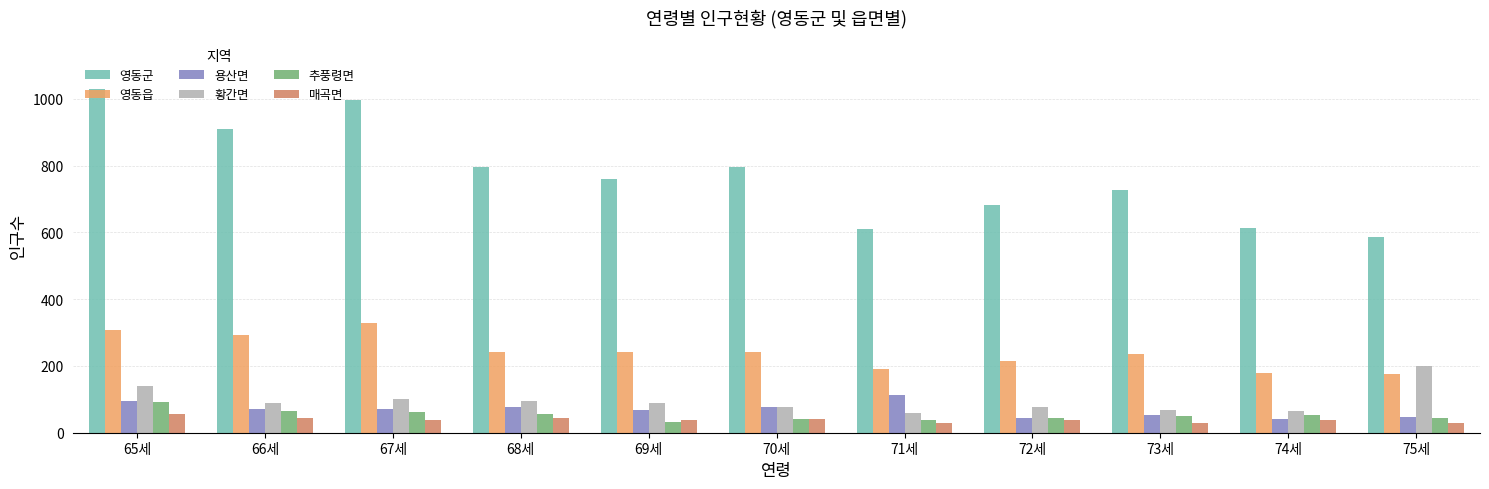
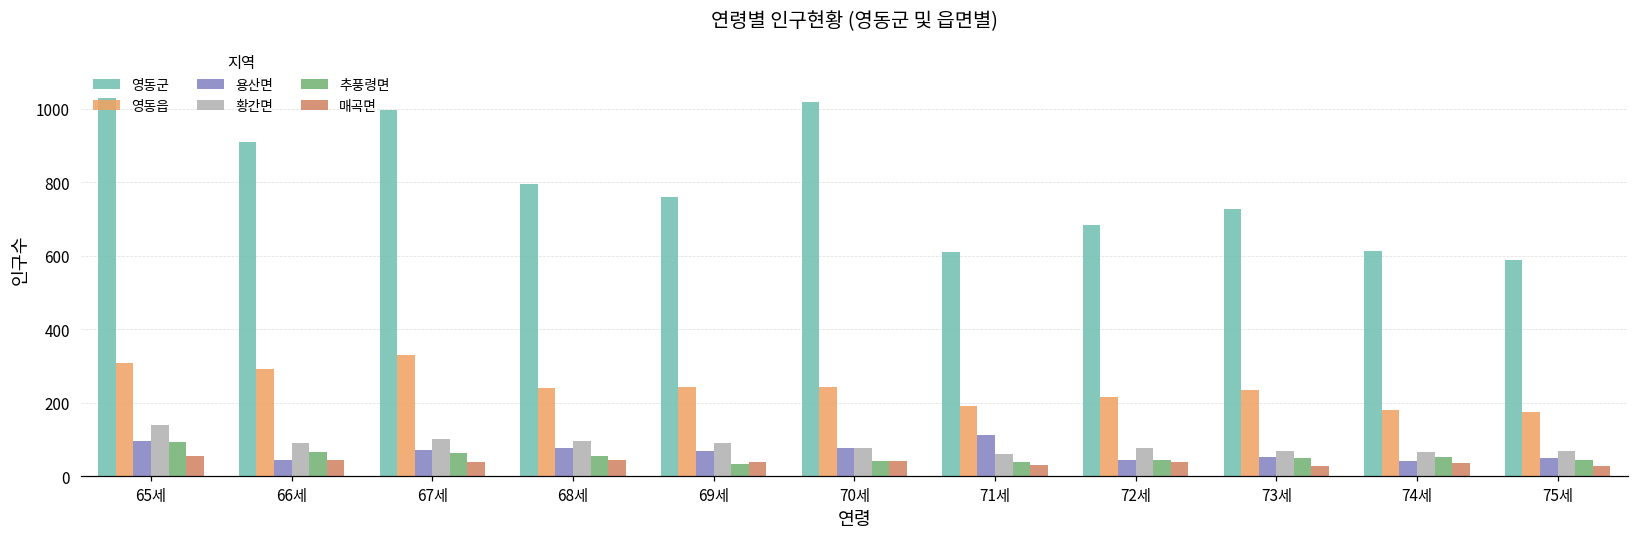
  {
    "영동군": {
      "65세": 1030,
      "66세": 910,
      "67세": 1000,
      "68세": 800,
      "69세": 760,
-     "70세": 800,
+     "70세": 1020,
      "71세": 610,
      "72세": 680,
      "73세": 730,
      "74세": 610,
      "75세": 590
    },
    "용산면": {
      "65세": 100,
-     "66세": 70,
+     "66세": 40,
      "67세": 70,
      "68세": 80,
      "69세": 70,
      "70세": 80,
      "71세": 110,
      "72세": 40,
      "73세": 50,
      "74세": 40,
      "75세": 50
    },
    "황간면": {
      "65세": 140,
      "66세": 90,
      "67세": 100,
      "68세": 100,
      "69세": 90,
      "70세": 80,
      "71세": 60,
      "72세": 80,
      "73세": 70,
      "74세": 70,
-     "75세": 200
+     "75세": 70
    },
    "추풍령면": {
      "65세": 90,
      "66세": 70,
      "67세": 60,
      "68세": 60,
      "69세": 30,
      "70세": 40,
      "71세": 40,
      "72세": 40,
      "73세": 50,
      "74세": 50,
      "75세": 40
    }
  }
